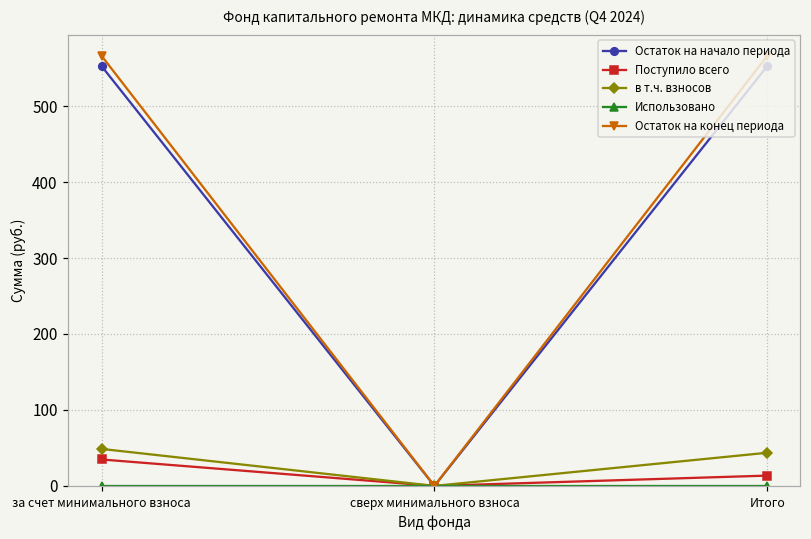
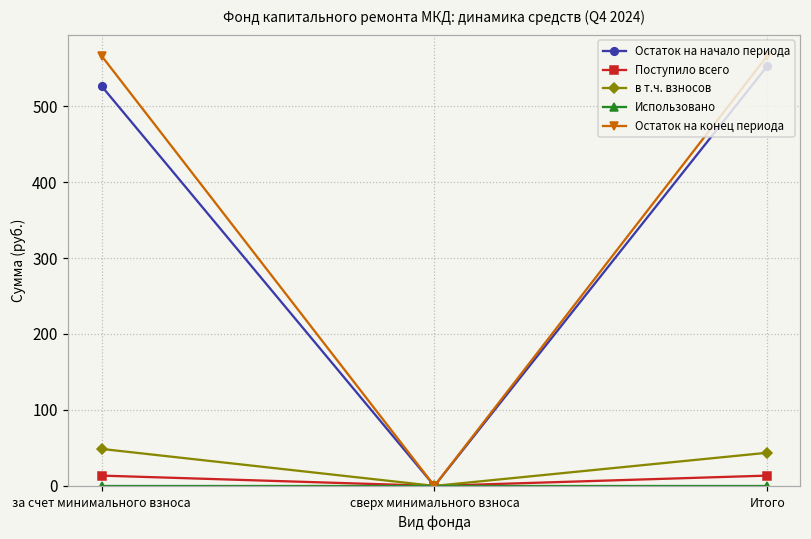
  {
    "Остаток на начало периода": {
-     "за счет минимального взноса": 550
+     "за счет минимального взноса": 530
    },
    "Поступило всего": {
-     "за счет минимального взноса": 30,
+     "за счет минимального взноса": 10,
      "Итого": 10
    },
    "в т.ч. взносов": {
      "за счет минимального взноса": 50,
      "Итого": 40
    },
    "Использовано": {
      "за счет минимального взноса": 0,
      "Итого": 0
    },
    "Остаток на конец периода": {
      "за счет минимального взноса": 570
    }
  }
